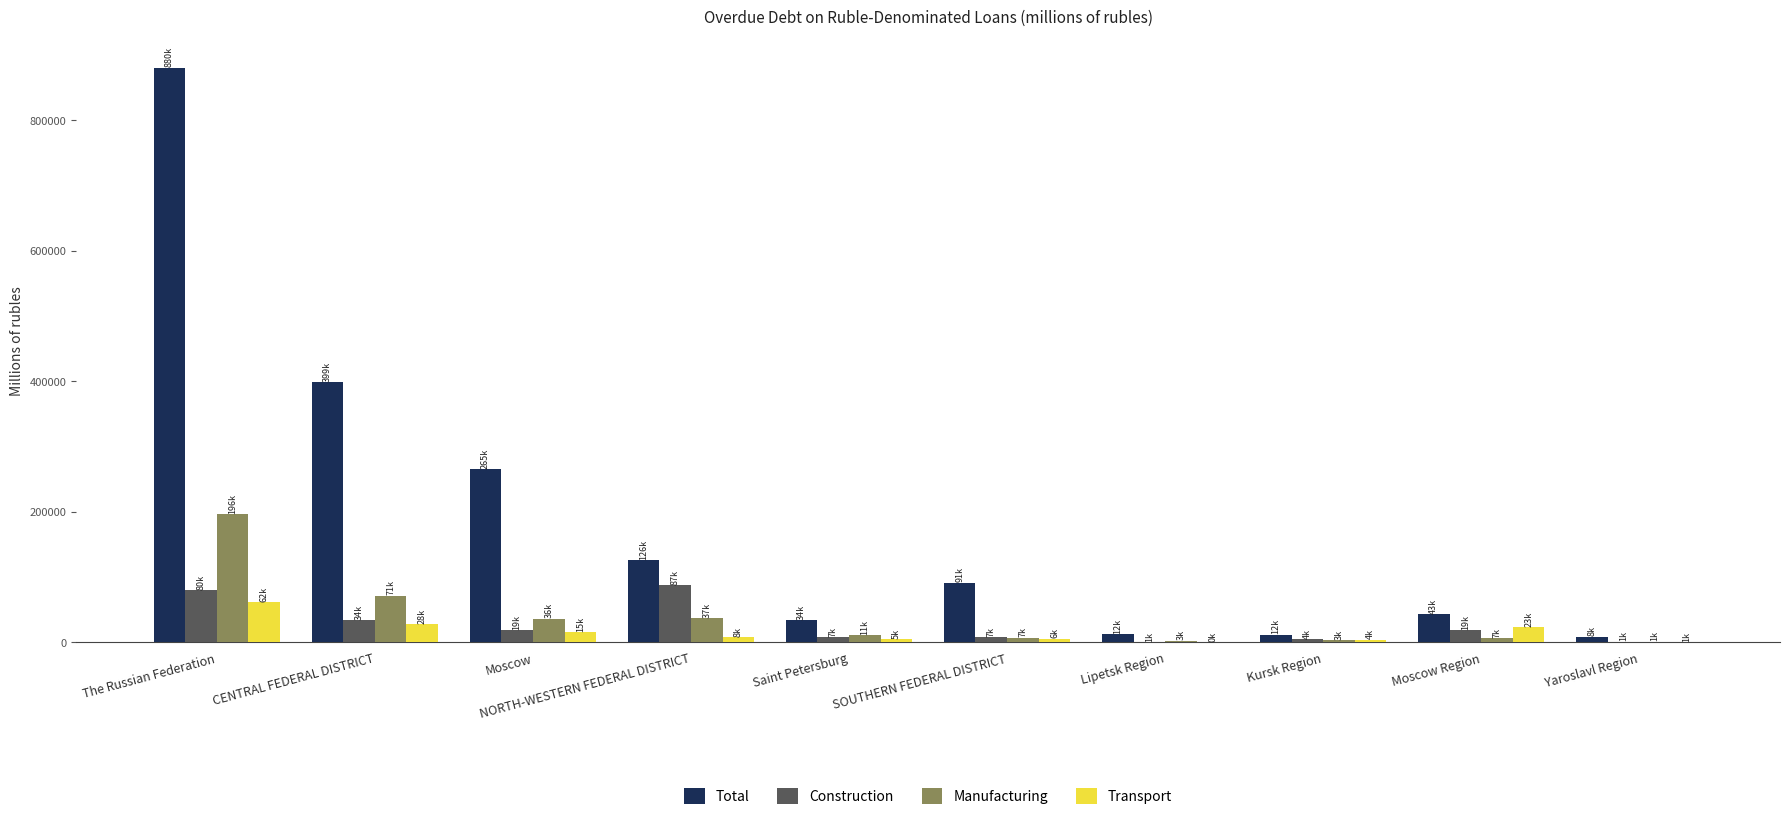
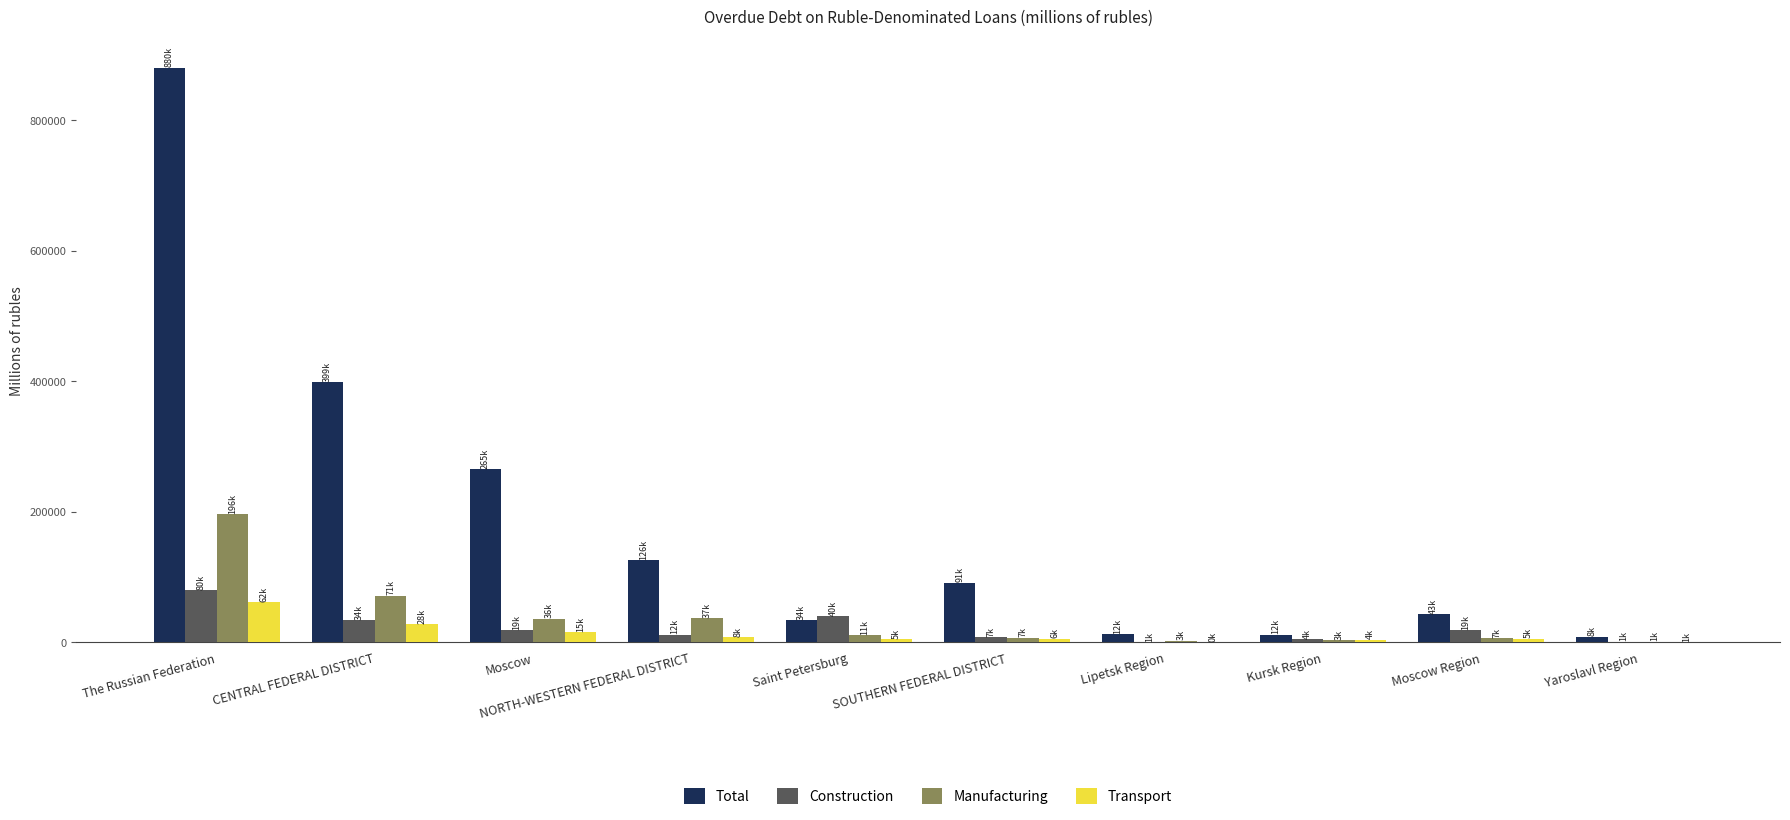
  {
    "Total": {
      "The Russian Federation": "880k",
      "CENTRAL FEDERAL DISTRICT": "399k",
      "Moscow": "265k",
      "NORTH-WESTERN FEDERAL DISTRICT": "126k",
      "Saint Petersburg": "34k",
      "SOUTHERN FEDERAL DISTRICT": "91k",
      "Lipetsk Region": "12k",
      "Kursk Region": "12k",
      "Moscow Region": "43k",
      "Yaroslavl Region": "8k"
    },
    "Construction": {
      "The Russian Federation": "80k",
      "CENTRAL FEDERAL DISTRICT": "34k",
      "Moscow": "19k",
-     "NORTH-WESTERN FEDERAL DISTRICT": "87k",
-     "Saint Petersburg": "7k",
+     "NORTH-WESTERN FEDERAL DISTRICT": "12k",
+     "Saint Petersburg": "40k",
      "SOUTHERN FEDERAL DISTRICT": "7k",
      "Lipetsk Region": "1k",
      "Kursk Region": "4k",
      "Moscow Region": "19k",
      "Yaroslavl Region": "1k"
    },
    "Manufacturing": {
      "The Russian Federation": "196k",
      "CENTRAL FEDERAL DISTRICT": "71k",
      "Moscow": "36k",
      "NORTH-WESTERN FEDERAL DISTRICT": "37k",
      "Saint Petersburg": "11k",
      "SOUTHERN FEDERAL DISTRICT": "7k",
      "Lipetsk Region": "3k",
      "Kursk Region": "3k",
      "Moscow Region": "7k",
      "Yaroslavl Region": "1k"
    },
    "Transport": {
      "The Russian Federation": "62k",
      "CENTRAL FEDERAL DISTRICT": "28k",
      "Moscow": "15k",
      "NORTH-WESTERN FEDERAL DISTRICT": "8k",
      "Saint Petersburg": "5k",
      "SOUTHERN FEDERAL DISTRICT": "6k",
      "Kursk Region": "4k",
-     "Moscow Region": "23k",
+     "Moscow Region": "5k",
      "Yaroslavl Region": "1k"
    }
  }
